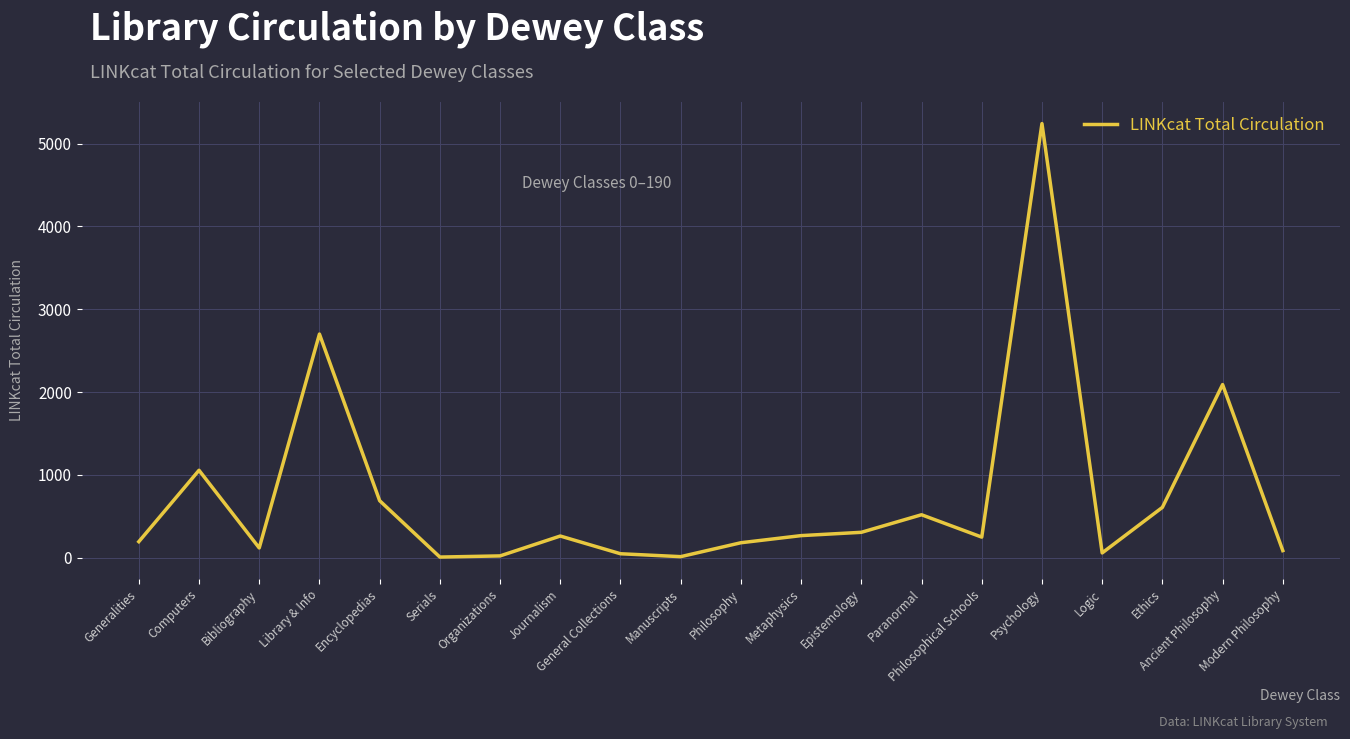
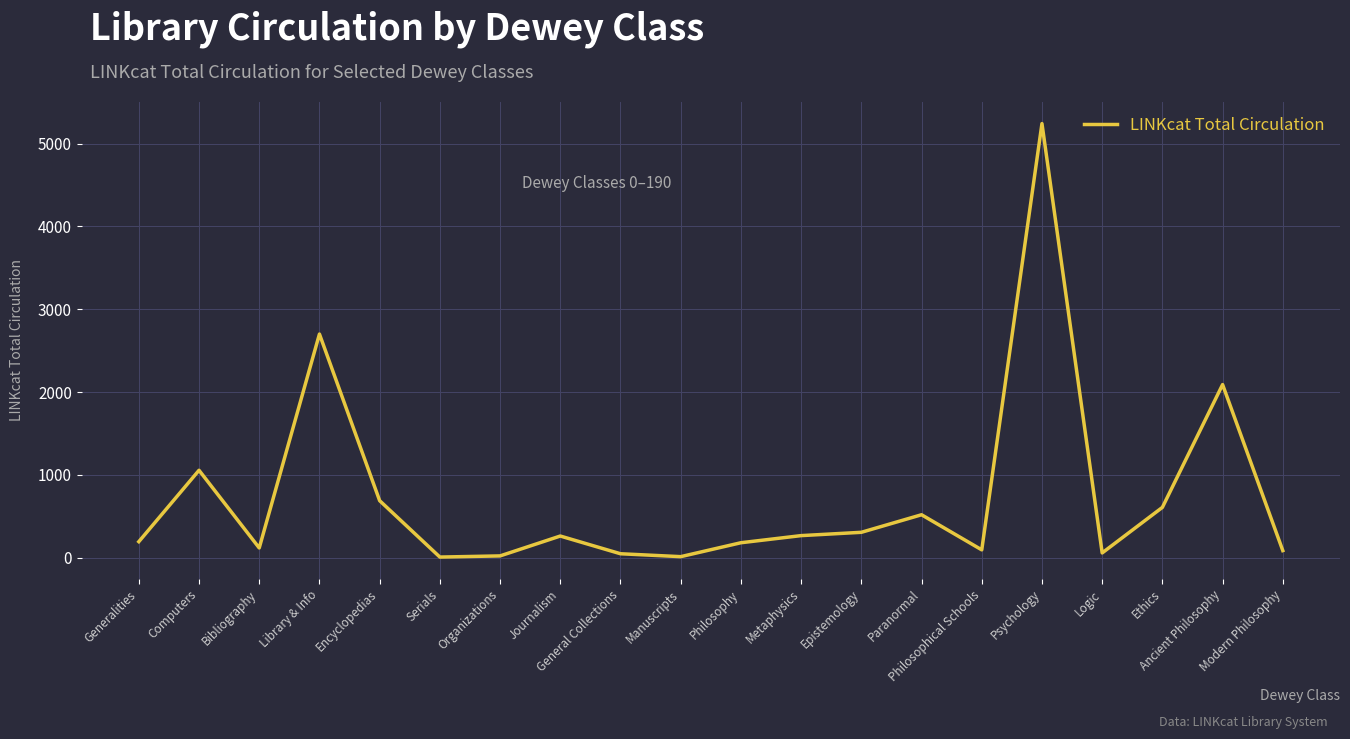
  {
    "Generalities": 200,
    "Computers": 1100,
    "Bibliography": 100,
    "Library & Info": 2700,
    "Encyclopedias": 700,
    "Serials": 0,
    "Organizations": 0,
    "Journalism": 300,
    "General Collections": 0,
    "Manuscripts": 0,
    "Philosophy": 200,
    "Metaphysics": 300,
    "Epistemology": 300,
    "Paranormal": 500,
-   "Philosophical Schools": 200,
+   "Philosophical Schools": 100,
    "Psychology": 5200,
    "Logic": 100,
    "Ethics": 600,
    "Ancient Philosophy": 2100,
    "Modern Philosophy": 100
  }
